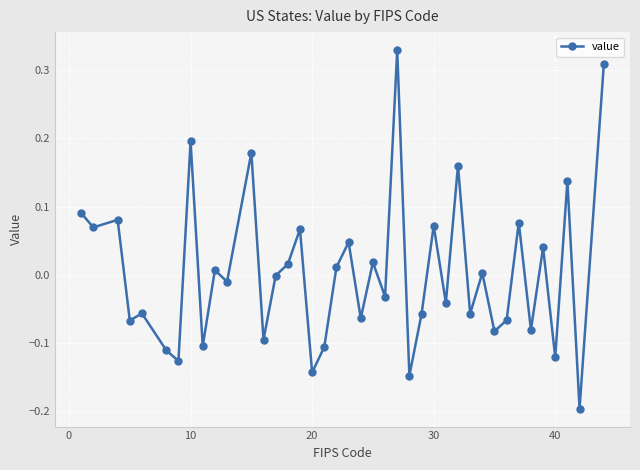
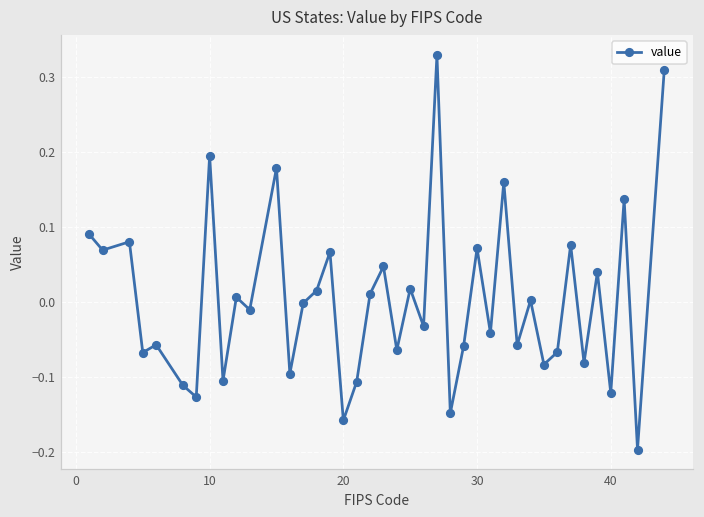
  {
    "10": 0.20,
-   "20": -0.14,
+   "20": -0.16,
    "30": 0.07,
    "40": -0.12
  }
